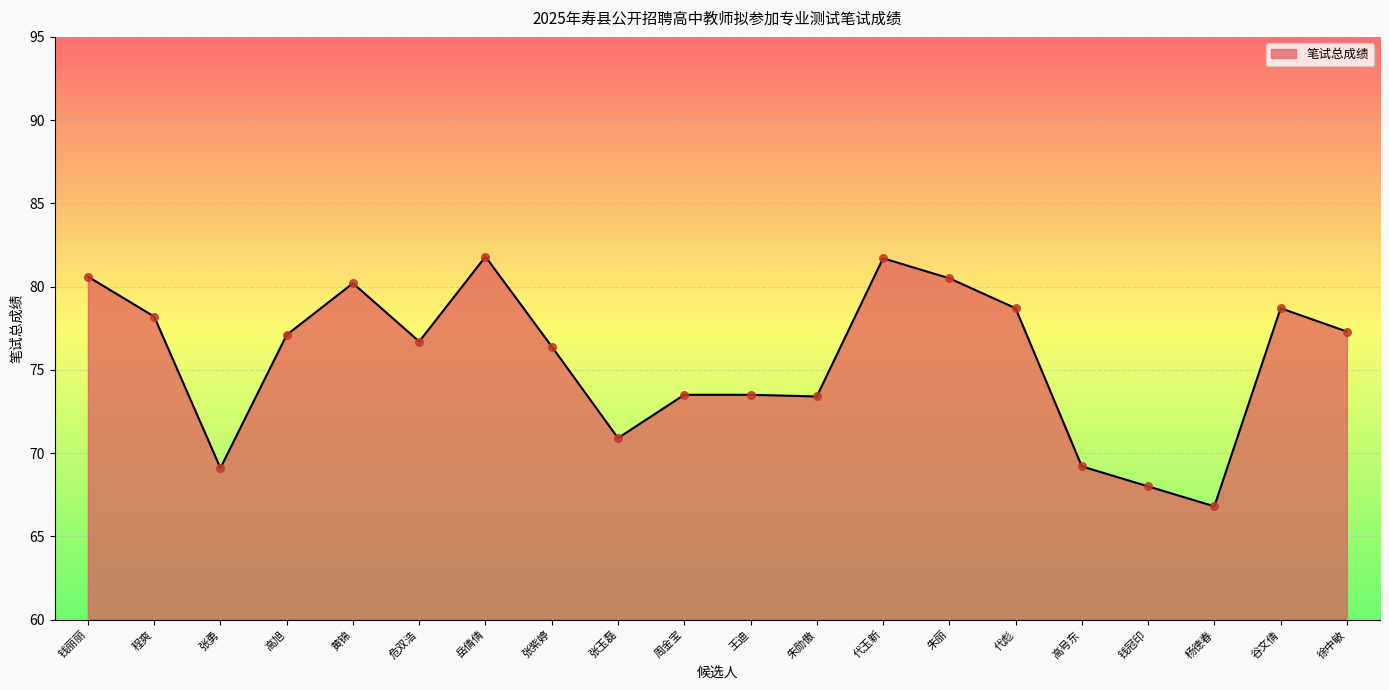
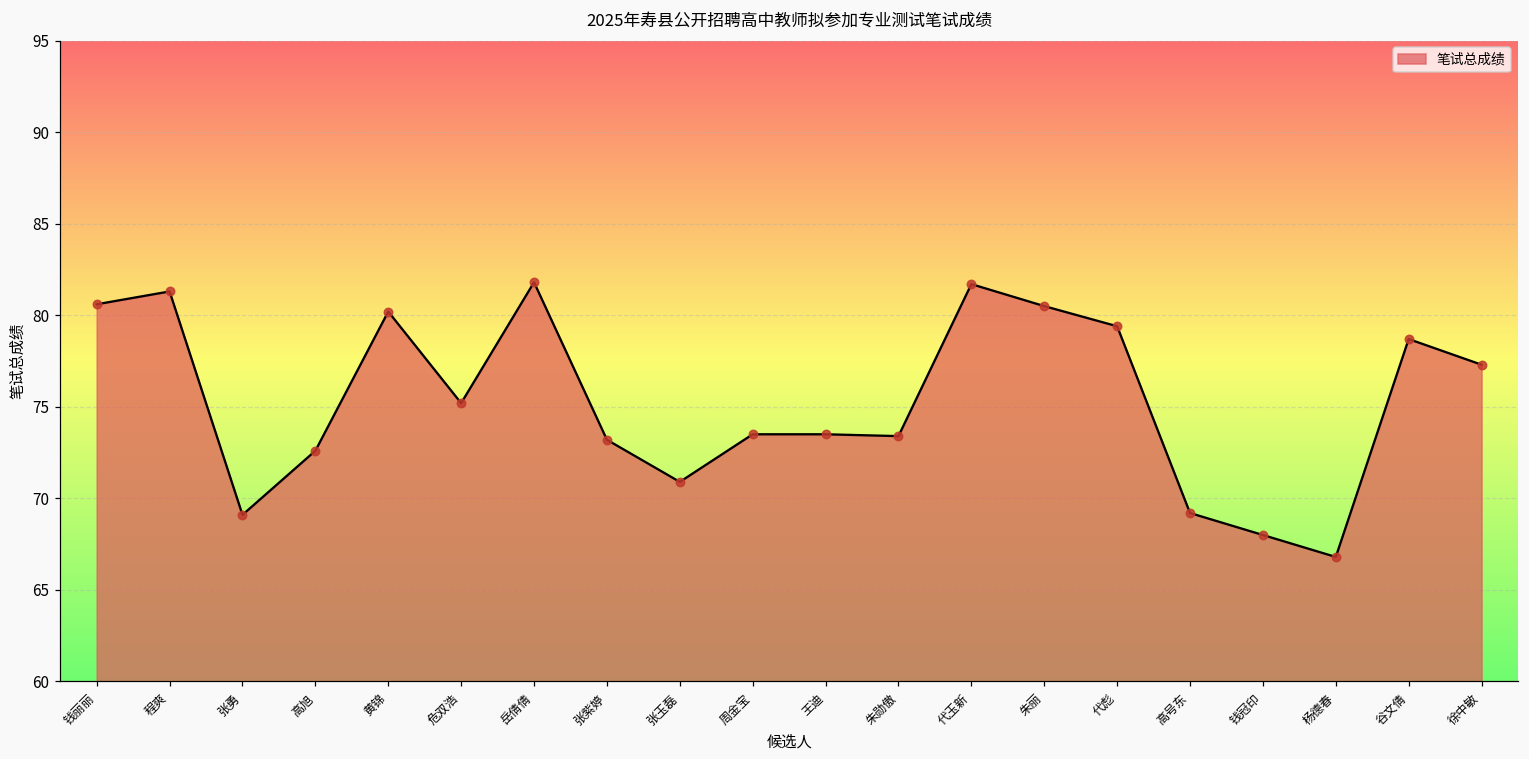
  {
    "钱丽丽": 80.6,
-   "程爽": 78.2,
+   "程爽": 81.3,
    "张勇": 69.1,
-   "高旭": 77.1,
+   "高旭": 72.6,
    "黄锦": 80.2,
-   "危双浩": 76.7,
+   "危双浩": 75.2,
    "岳倩倩": 81.8,
-   "张紫婷": 76.4,
+   "张紫婷": 73.2,
    "张玉磊": 70.9,
    "周金宝": 73.5,
    "王迪": 73.5,
    "朱勋傲": 73.4,
    "代玉新": 81.7,
    "朱丽": 80.5,
-   "代彪": 78.7,
+   "代彪": 79.4,
    "高号东": 69.2,
    "钱冠印": 68.0,
    "杨德春": 66.8,
    "谷文倩": 78.7,
    "徐中敏": 77.3
  }
